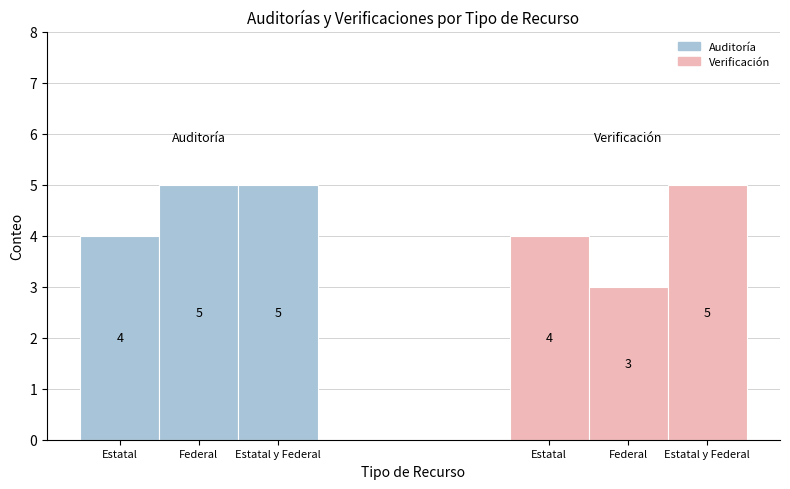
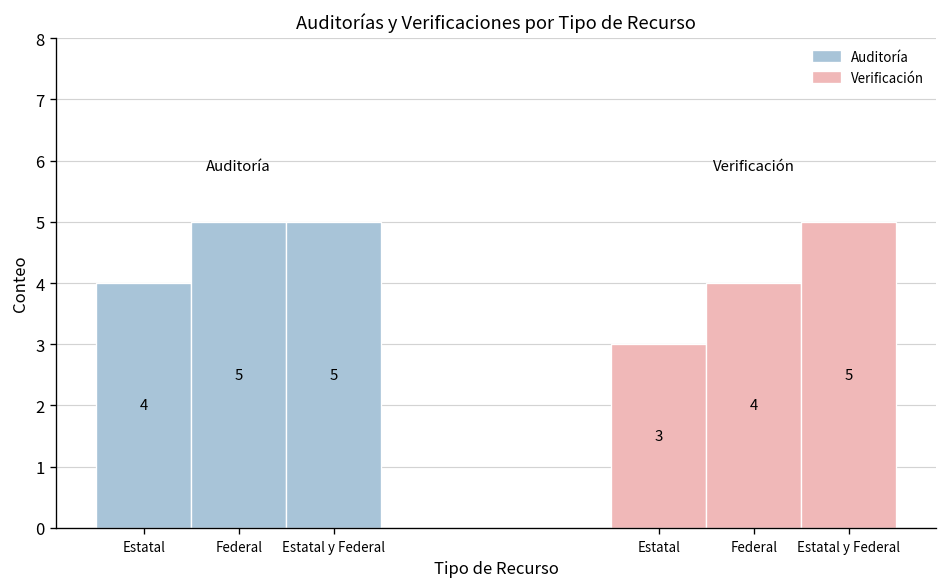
  {
    "Auditoría": {
      "Estatal": 4,
      "Federal": 5,
      "Estatal y Federal": 5
    },
    "Verificación": {
-     "Estatal": 4,
-     "Federal": 3,
+     "Estatal": 3,
+     "Federal": 4,
      "Estatal y Federal": 5
    }
  }
